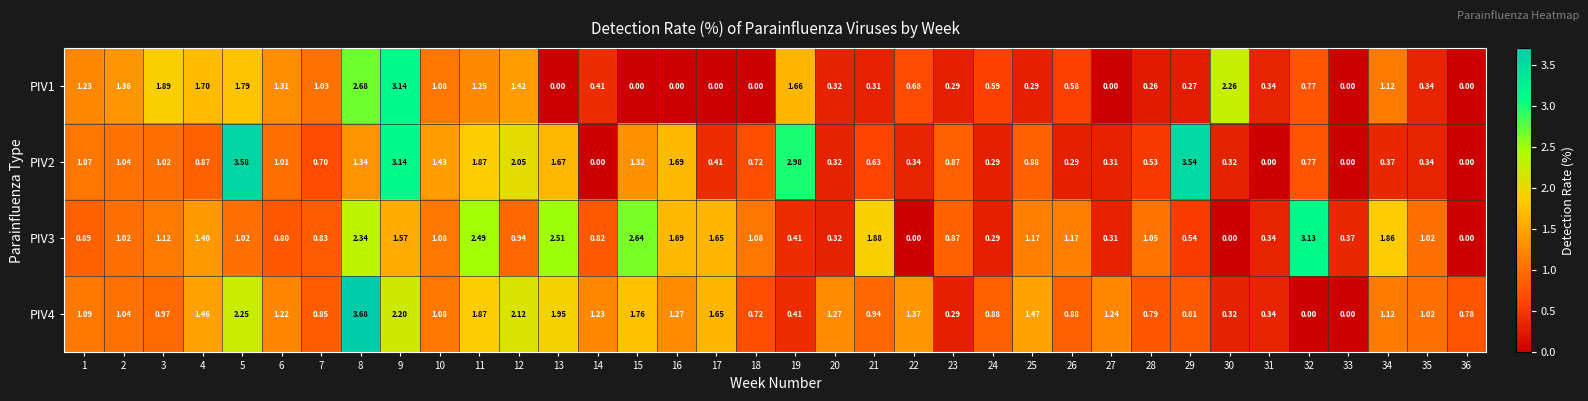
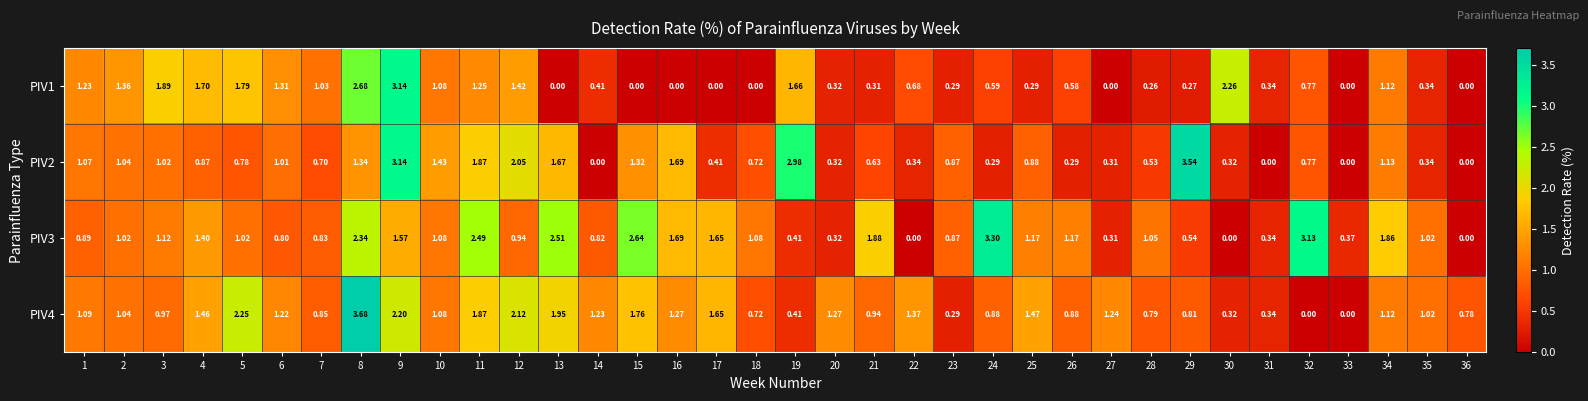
  {
    "PIV1": {
      "1": 1.23,
      "2": 1.36,
      "3": 1.89,
      "4": 1.70,
      "5": 1.79,
      "6": 1.31,
      "7": 1.03,
      "8": 2.68,
      "9": 3.14,
      "10": 1.08,
      "11": 1.25,
      "12": 1.42,
      "13": 0.00,
      "14": 0.41,
      "15": 0.00,
      "16": 0.00,
      "17": 0.00,
      "18": 0.00,
      "19": 1.66,
      "20": 0.32,
      "21": 0.31,
      "22": 0.68,
      "23": 0.29,
      "24": 0.59,
      "25": 0.29,
      "26": 0.58,
      "27": 0.00,
      "28": 0.26,
      "29": 0.27,
      "30": 2.26,
      "31": 0.34,
      "32": 0.77,
      "33": 0.00,
      "34": 1.12,
      "35": 0.34,
      "36": 0.00
    },
    "PIV2": {
      "1": 1.07,
      "2": 1.04,
      "3": 1.02,
      "4": 0.87,
-     "5": 3.58,
+     "5": 0.78,
      "6": 1.01,
      "7": 0.70,
      "8": 1.34,
      "9": 3.14,
      "10": 1.43,
      "11": 1.87,
      "12": 2.05,
      "13": 1.67,
      "14": 0.00,
      "15": 1.32,
      "16": 1.69,
      "17": 0.41,
      "18": 0.72,
      "19": 2.98,
      "20": 0.32,
      "21": 0.63,
      "22": 0.34,
      "23": 0.87,
      "24": 0.29,
      "25": 0.88,
      "26": 0.29,
      "27": 0.31,
      "28": 0.53,
      "29": 3.54,
      "30": 0.32,
      "31": 0.00,
      "32": 0.77,
      "33": 0.00,
-     "34": 0.37,
+     "34": 1.13,
      "35": 0.34,
      "36": 0.00
    },
    "PIV3": {
      "1": 0.89,
      "2": 1.02,
      "3": 1.12,
      "4": 1.40,
      "5": 1.02,
      "6": 0.80,
      "7": 0.83,
      "8": 2.34,
      "9": 1.57,
      "10": 1.08,
      "11": 2.49,
      "12": 0.94,
      "13": 2.51,
      "14": 0.82,
      "15": 2.64,
      "16": 1.69,
      "17": 1.65,
      "18": 1.08,
      "19": 0.41,
      "20": 0.32,
      "21": 1.88,
      "22": 0.00,
      "23": 0.87,
-     "24": 0.29,
+     "24": 3.30,
      "25": 1.17,
      "26": 1.17,
      "27": 0.31,
      "28": 1.05,
      "29": 0.54,
      "30": 0.00,
      "31": 0.34,
      "32": 3.13,
      "33": 0.37,
      "34": 1.86,
      "35": 1.02,
      "36": 0.00
    },
    "PIV4": {
      "1": 1.09,
      "2": 1.04,
      "3": 0.97,
      "4": 1.46,
      "5": 2.25,
      "6": 1.22,
      "7": 0.85,
      "8": 3.68,
      "9": 2.20,
      "10": 1.08,
      "11": 1.87,
      "12": 2.12,
      "13": 1.95,
      "14": 1.23,
      "15": 1.76,
      "16": 1.27,
      "17": 1.65,
      "18": 0.72,
      "19": 0.41,
      "20": 1.27,
      "21": 0.94,
      "22": 1.37,
      "23": 0.29,
      "24": 0.88,
      "25": 1.47,
      "26": 0.88,
      "27": 1.24,
      "28": 0.79,
      "29": 0.81,
      "30": 0.32,
      "31": 0.34,
      "32": 0.00,
      "33": 0.00,
      "34": 1.12,
      "35": 1.02,
      "36": 0.78
    }
  }
